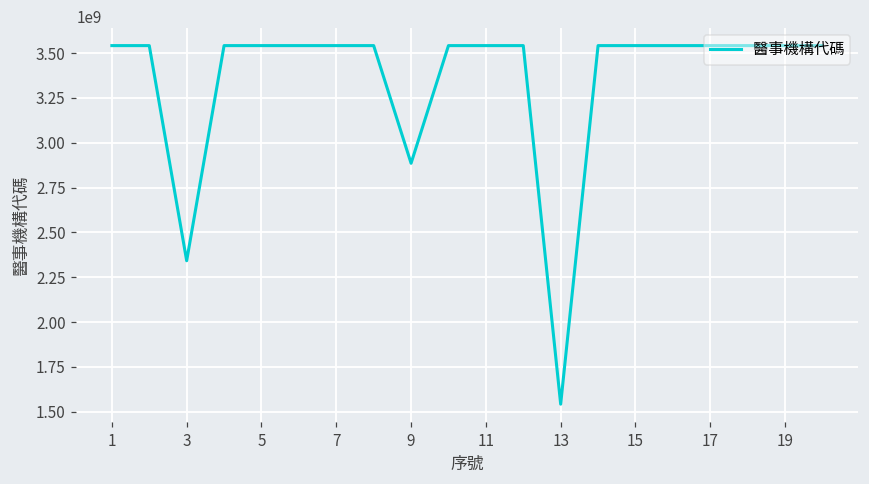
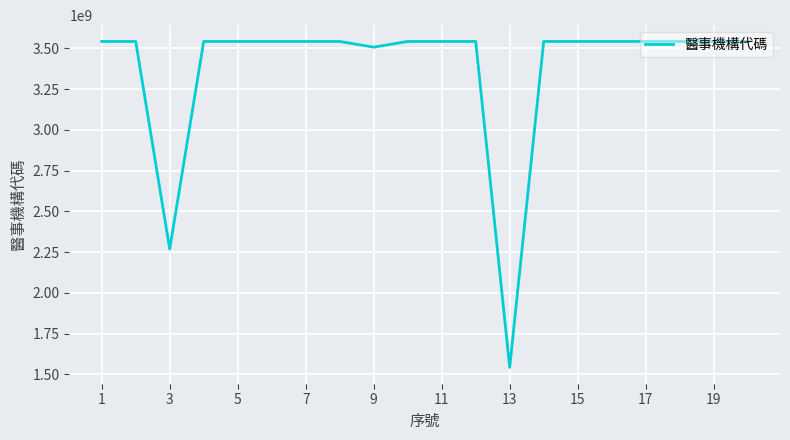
  {
    "1": 3540000000,
-   "3": 2340000000,
+   "3": 2270000000,
    "5": 3540000000,
    "7": 3540000000,
-   "9": 2890000000,
+   "9": 3510000000,
    "11": 3540000000,
    "13": 1540000000,
    "15": 3540000000
  }
